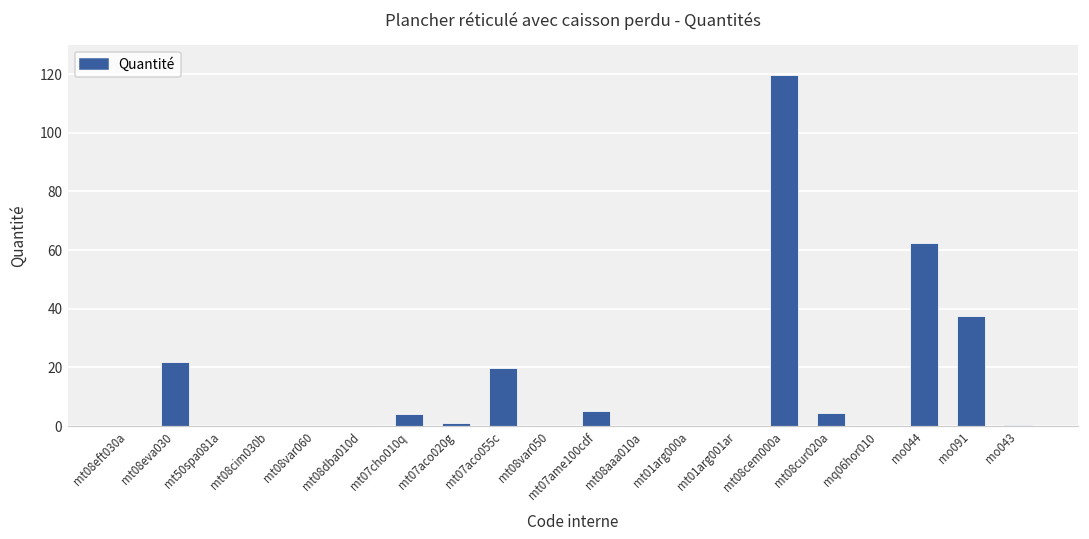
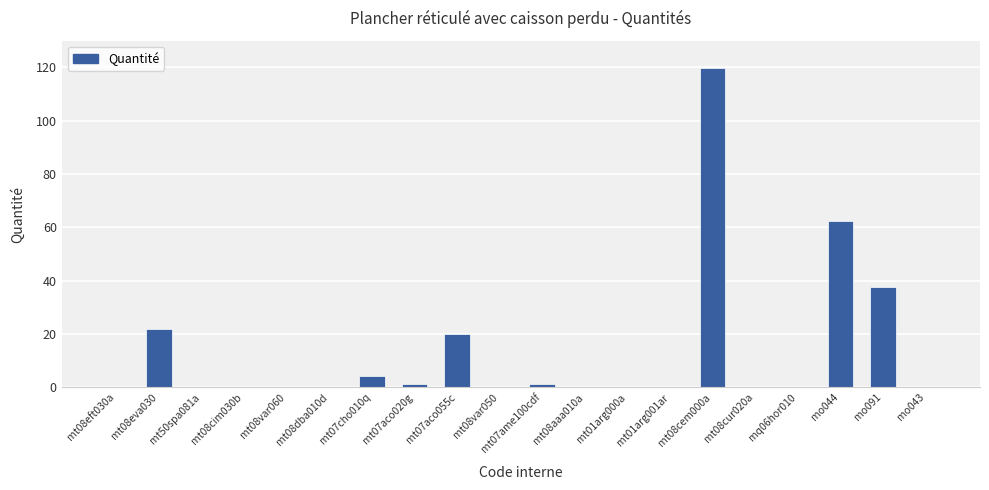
  {
    "mt08eva030": 22,
    "mt07cho010q": 4,
    "mt07aco020g": 1,
    "mt07aco055c": 20,
-   "mt07ame100cdf": 5,
+   "mt07ame100cdf": 1,
    "mt08cem000a": 120,
-   "mt08cur020a": 5,
+   "mt08cur020a": 0,
    "mo044": 62,
    "mo091": 37
  }
